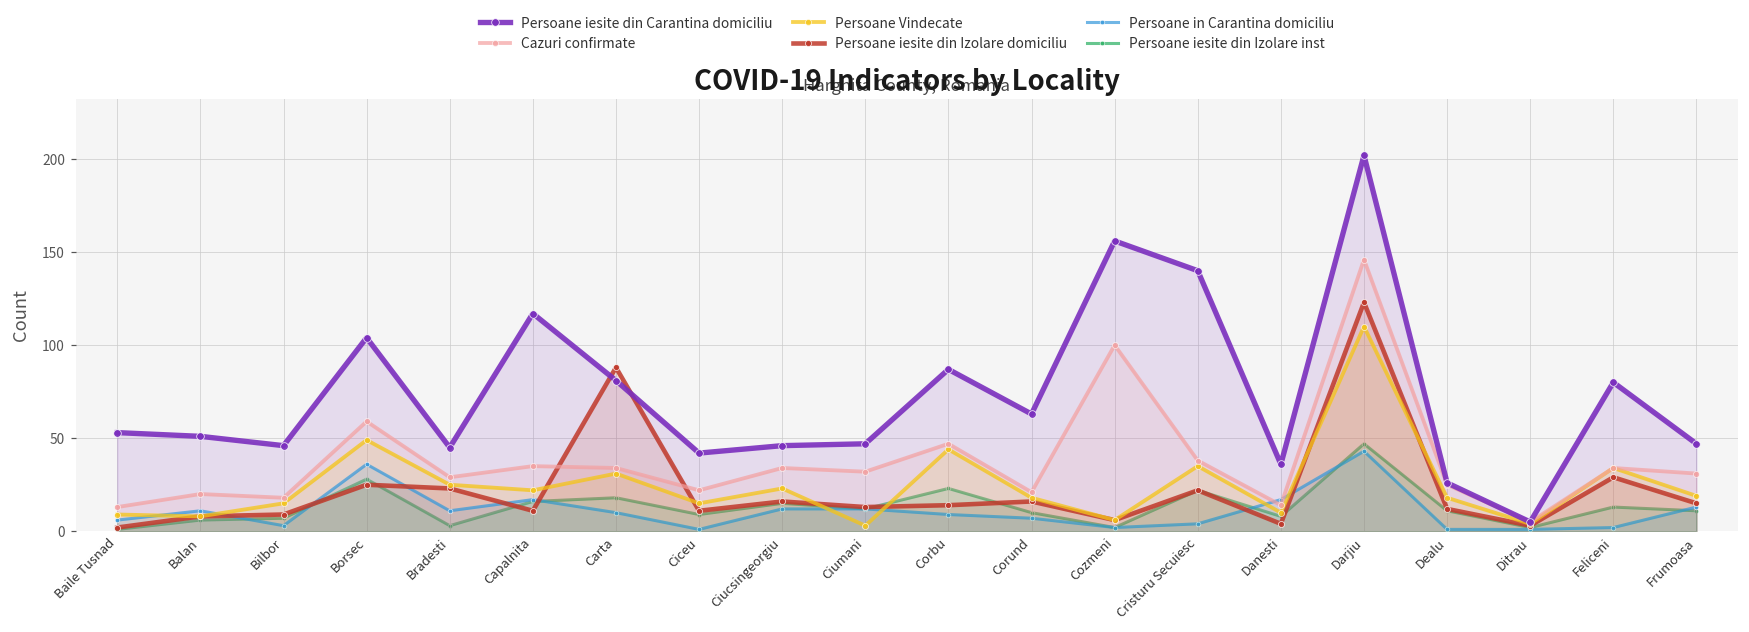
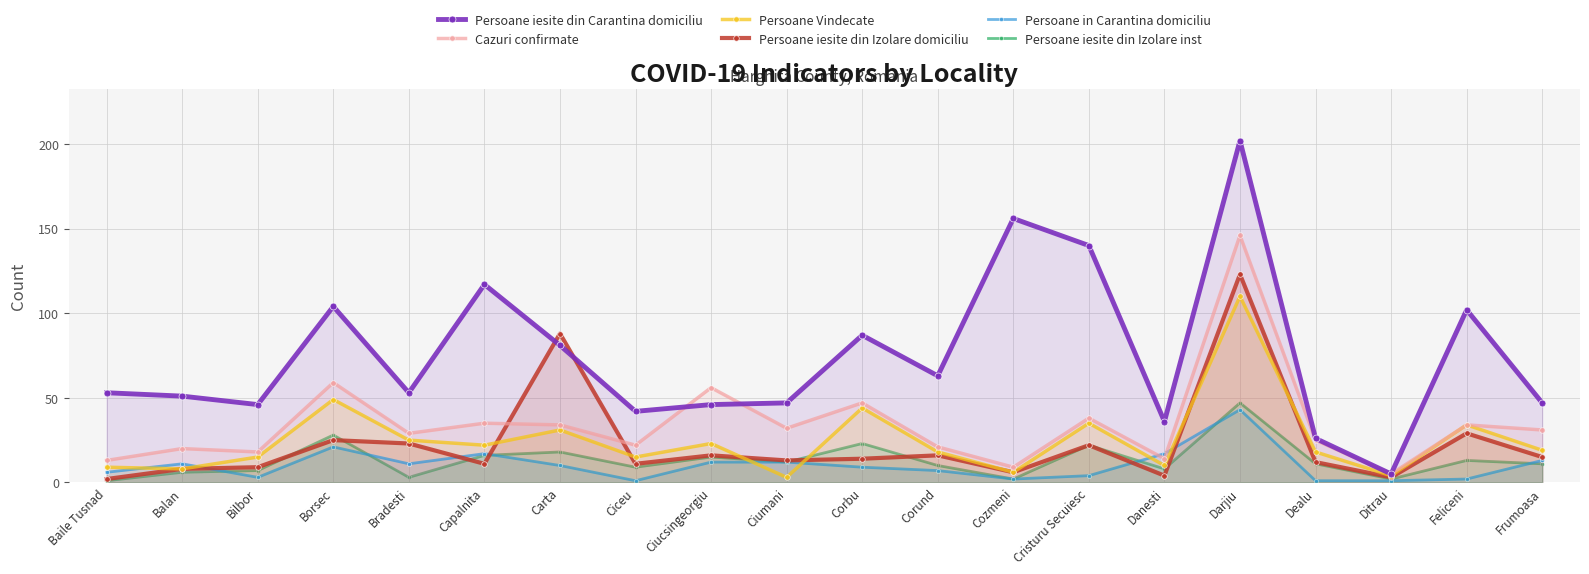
  {
    "Persoane iesite din Carantina domiciliu": {
      "Baile Tusnad": 53,
      "Balan": 51,
      "Bilbor": 46,
      "Borsec": 104,
-     "Bradesti": 45,
+     "Bradesti": 53,
      "Capalnita": 117,
      "Carta": 81,
      "Ciceu": 42,
      "Ciucsingeorgiu": 46,
      "Ciumani": 47,
      "Corbu": 87,
      "Corund": 63,
      "Cozmeni": 156,
      "Cristuru Secuiesc": 140,
      "Danesti": 36,
      "Darjiu": 202,
-     "Feliceni": 80,
+     "Feliceni": 102,
      "Frumoasa": 47
    },
    "Cazuri confirmate": {
      "Baile Tusnad": 13,
      "Balan": 20,
      "Bilbor": 18,
      "Borsec": 59,
      "Bradesti": 29,
      "Capalnita": 35,
      "Carta": 34,
      "Ciceu": 22,
-     "Ciucsingeorgiu": 34,
+     "Ciucsingeorgiu": 56,
      "Ciumani": 32,
      "Corbu": 47,
      "Corund": 21,
-     "Cozmeni": 100,
+     "Cozmeni": 9,
      "Cristuru Secuiesc": 38,
      "Danesti": 14,
      "Darjiu": 146,
      "Frumoasa": 31
    },
    "Persoane Vindecate": {
      "Baile Tusnad": 9,
      "Bilbor": 15,
      "Borsec": 49,
      "Bradesti": 25,
      "Capalnita": 22,
      "Carta": 31,
      "Ciceu": 15,
      "Ciucsingeorgiu": 23,
      "Ciumani": 3,
      "Corbu": 44,
      "Corund": 18,
      "Cristuru Secuiesc": 35,
      "Danesti": 10,
      "Darjiu": 110,
      "Dealu": 18,
      "Frumoasa": 19
    },
    "Persoane iesite din Izolare domiciliu": {
      "Bilbor": 9,
      "Borsec": 25,
      "Bradesti": 23,
      "Capalnita": 11,
      "Carta": 88,
      "Ciceu": 11,
      "Corbu": 14,
      "Corund": 16,
      "Danesti": 4,
      "Darjiu": 123,
      "Feliceni": 29,
      "Frumoasa": 15
    },
    "Persoane in Carantina domiciliu": {
      "Baile Tusnad": 6,
      "Balan": 11,
      "Bilbor": 3,
-     "Borsec": 36,
+     "Borsec": 21,
      "Bradesti": 11,
      "Carta": 10,
      "Ciceu": 1,
      "Ciucsingeorgiu": 12,
      "Corbu": 9,
      "Corund": 7,
      "Cristuru Secuiesc": 4,
      "Danesti": 17,
      "Darjiu": 43,
      "Dealu": 1,
      "Feliceni": 2,
      "Frumoasa": 13
    },
    "Persoane iesite din Izolare inst": {
      "Balan": 6,
      "Bilbor": 7,
      "Borsec": 28,
      "Bradesti": 3,
      "Carta": 18,
      "Ciceu": 9,
      "Corbu": 23,
      "Corund": 10,
      "Danesti": 8,
      "Darjiu": 47,
      "Feliceni": 13,
      "Frumoasa": 11
    }
  }
